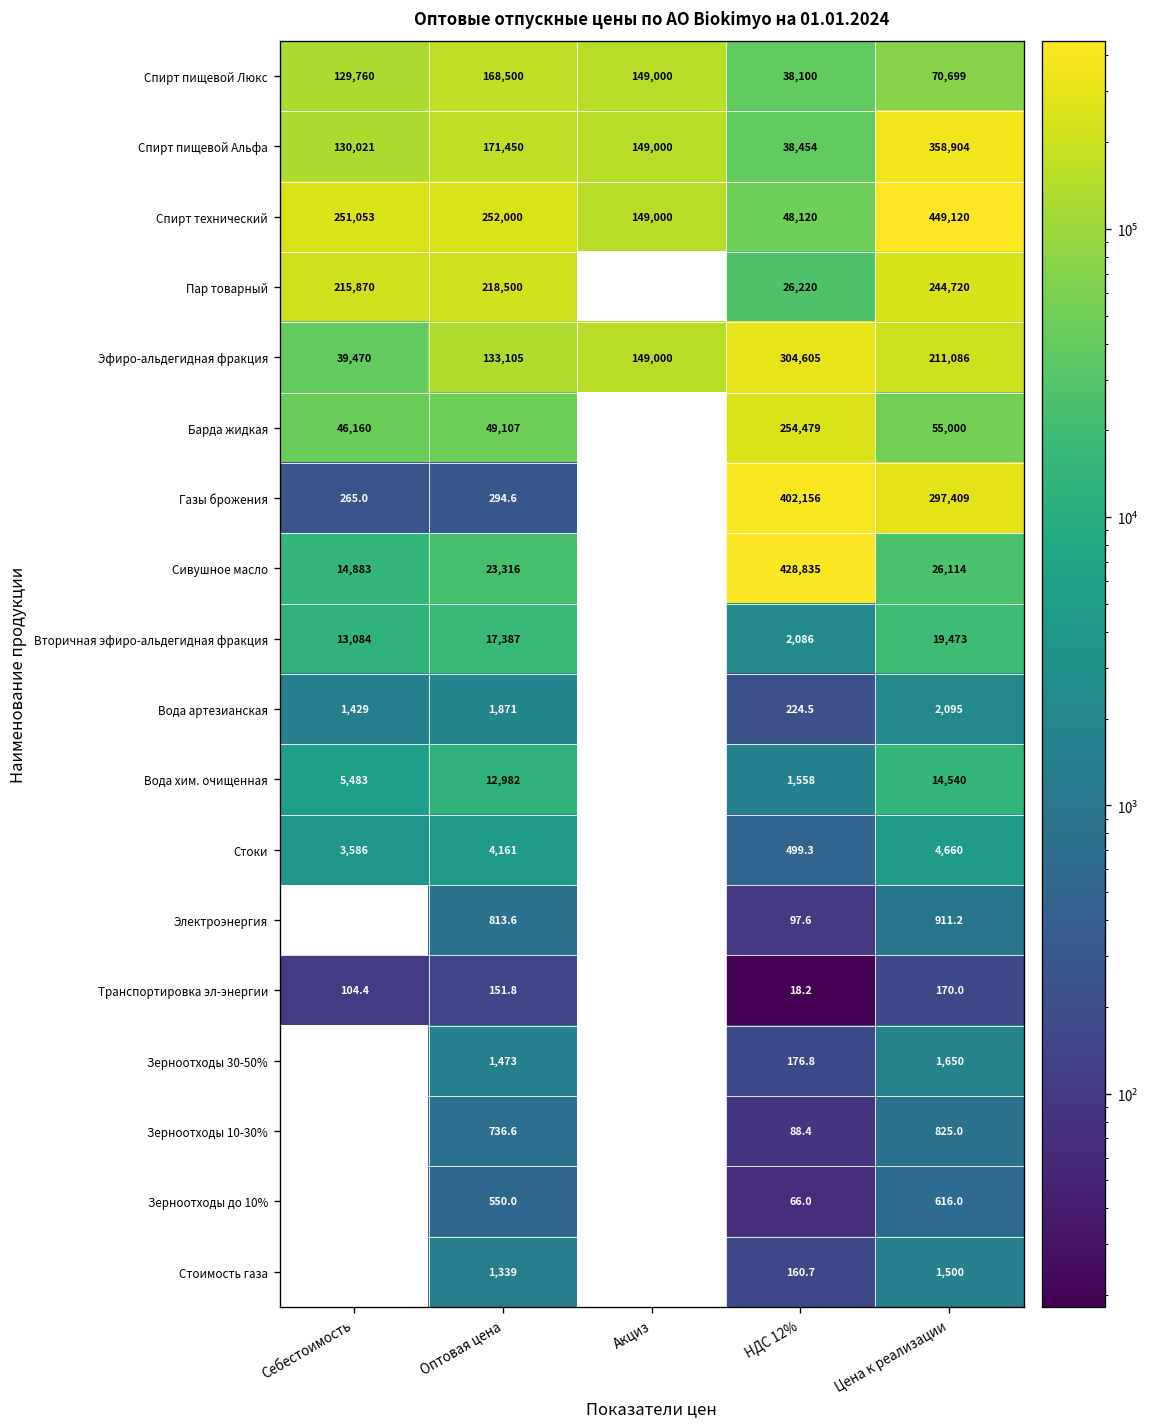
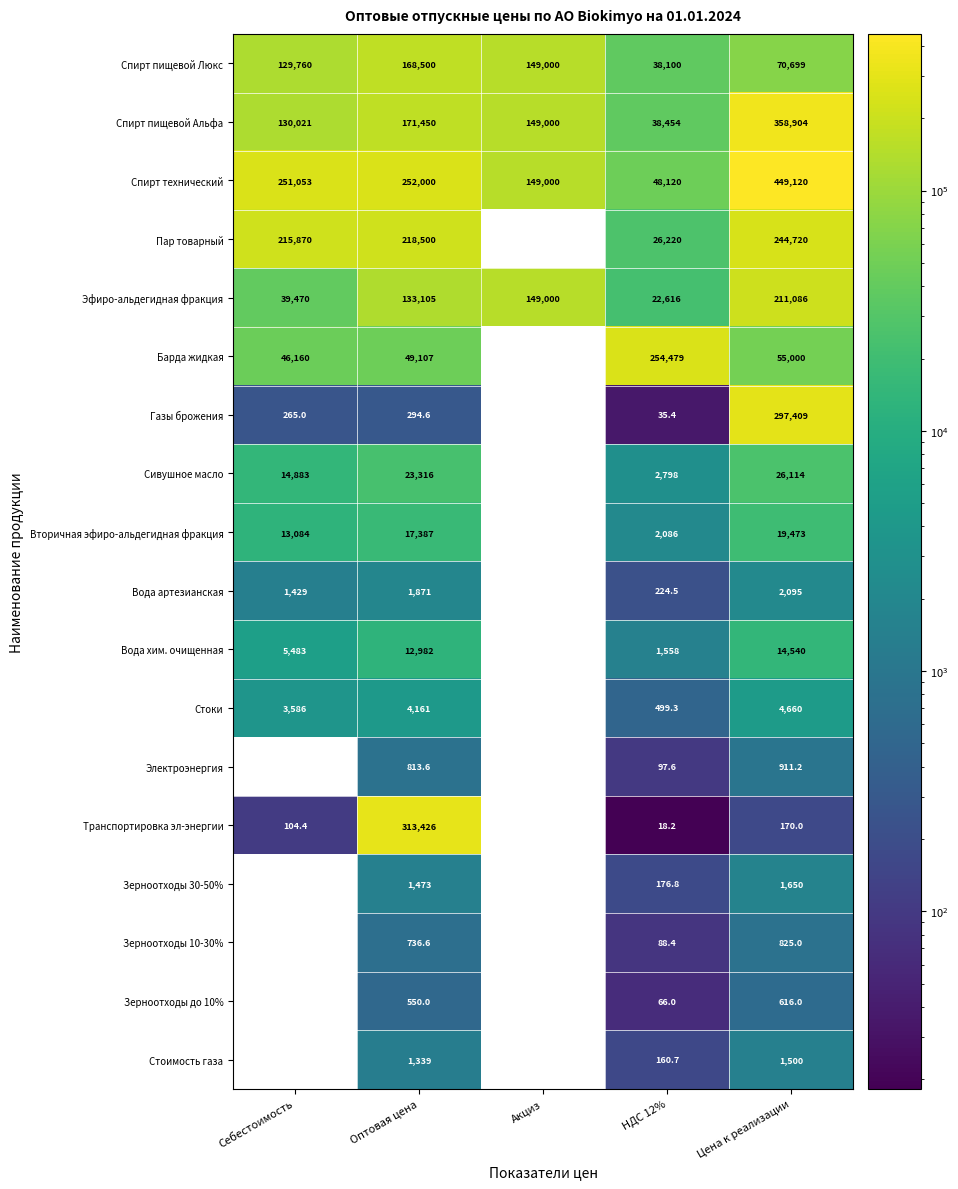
  {
    "Спирт пищевой Люкс": {
      "Себестоимость": "129,760",
      "Оптовая цена": "168,500",
      "Акциз": "149,000",
      "НДС 12%": "38,100",
      "Цена к реализации": "70,699"
    },
    "Спирт пищевой Альфа": {
      "Себестоимость": "130,021",
      "Оптовая цена": "171,450",
      "Акциз": "149,000",
      "НДС 12%": "38,454",
      "Цена к реализации": "358,904"
    },
    "Спирт технический": {
      "Себестоимость": "251,053",
      "Оптовая цена": "252,000",
      "Акциз": "149,000",
      "НДС 12%": "48,120",
      "Цена к реализации": "449,120"
    },
    "Пар товарный": {
      "Себестоимость": "215,870",
      "Оптовая цена": "218,500",
      "НДС 12%": "26,220",
      "Цена к реализации": "244,720"
    },
    "Эфиро-альдегидная фракция": {
      "Себестоимость": "39,470",
      "Оптовая цена": "133,105",
      "Акциз": "149,000",
-     "НДС 12%": "304,605",
+     "НДС 12%": "22,616",
      "Цена к реализации": "211,086"
    },
    "Барда жидкая": {
      "Себестоимость": "46,160",
      "Оптовая цена": "49,107",
      "НДС 12%": "254,479",
      "Цена к реализации": "55,000"
    },
    "Газы брожения": {
      "Себестоимость": "265.0",
      "Оптовая цена": "294.6",
-     "НДС 12%": "402,156",
+     "НДС 12%": "35.4",
      "Цена к реализации": "297,409"
    },
    "Сивушное масло": {
      "Себестоимость": "14,883",
      "Оптовая цена": "23,316",
-     "НДС 12%": "428,835",
+     "НДС 12%": "2,798",
      "Цена к реализации": "26,114"
    },
    "Вторичная эфиро-альдегидная фракция": {
      "Себестоимость": "13,084",
      "Оптовая цена": "17,387",
      "НДС 12%": "2,086",
      "Цена к реализации": "19,473"
    },
    "Вода артезианская": {
      "Себестоимость": "1,429",
      "Оптовая цена": "1,871",
      "НДС 12%": "224.5",
      "Цена к реализации": "2,095"
    },
    "Вода хим. очищенная": {
      "Себестоимость": "5,483",
      "Оптовая цена": "12,982",
      "НДС 12%": "1,558",
      "Цена к реализации": "14,540"
    },
    "Стоки": {
      "Себестоимость": "3,586",
      "Оптовая цена": "4,161",
      "НДС 12%": "499.3",
      "Цена к реализации": "4,660"
    },
    "Электроэнергия": {
      "Оптовая цена": "813.6",
      "НДС 12%": "97.6",
      "Цена к реализации": "911.2"
    },
    "Транспортировка эл-энергии": {
      "Себестоимость": "104.4",
-     "Оптовая цена": "151.8",
+     "Оптовая цена": "313,426",
      "НДС 12%": "18.2",
      "Цена к реализации": "170.0"
    },
    "Зерноотходы 30-50%": {
      "Оптовая цена": "1,473",
      "НДС 12%": "176.8",
      "Цена к реализации": "1,650"
    },
    "Зерноотходы 10-30%": {
      "Оптовая цена": "736.6",
      "НДС 12%": "88.4",
      "Цена к реализации": "825.0"
    },
    "Зерноотходы до 10%": {
      "Оптовая цена": "550.0",
      "НДС 12%": "66.0",
      "Цена к реализации": "616.0"
    },
    "Стоимость газа": {
      "Оптовая цена": "1,339",
      "НДС 12%": "160.7",
      "Цена к реализации": "1,500"
    }
  }
